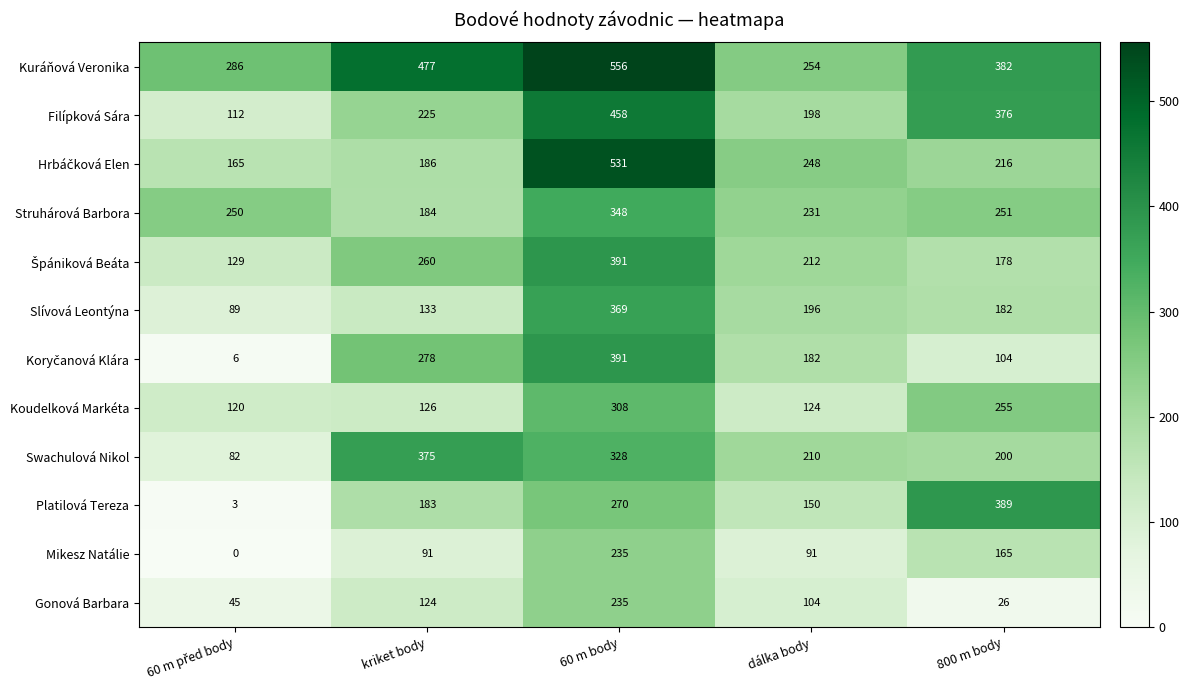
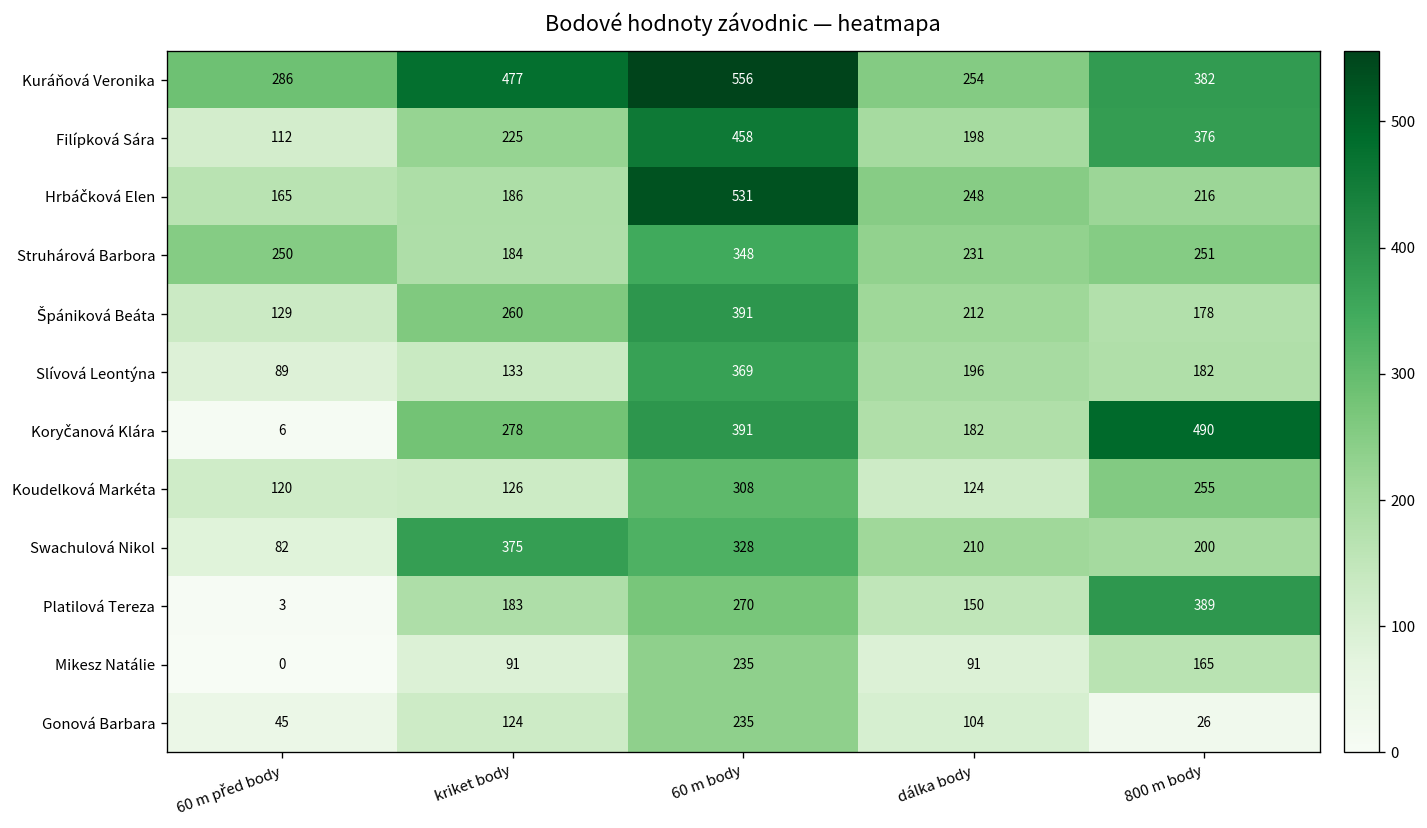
  {
    "Kuráňová Veronika": {
      "60 m před body": 286,
      "kriket body": 477,
      "60 m body": 556,
      "dálka body": 254,
      "800 m body": 382
    },
    "Filípková Sára": {
      "60 m před body": 112,
      "kriket body": 225,
      "60 m body": 458,
      "dálka body": 198,
      "800 m body": 376
    },
    "Hrbáčková Elen": {
      "60 m před body": 165,
      "kriket body": 186,
      "60 m body": 531,
      "dálka body": 248,
      "800 m body": 216
    },
    "Struhárová Barbora": {
      "60 m před body": 250,
      "kriket body": 184,
      "60 m body": 348,
      "dálka body": 231,
      "800 m body": 251
    },
    "Špániková Beáta": {
      "60 m před body": 129,
      "kriket body": 260,
      "60 m body": 391,
      "dálka body": 212,
      "800 m body": 178
    },
    "Slívová Leontýna": {
      "60 m před body": 89,
      "kriket body": 133,
      "60 m body": 369,
      "dálka body": 196,
      "800 m body": 182
    },
    "Koryčanová Klára": {
      "60 m před body": 6,
      "kriket body": 278,
      "60 m body": 391,
      "dálka body": 182,
-     "800 m body": 104
+     "800 m body": 490
    },
    "Koudelková Markéta": {
      "60 m před body": 120,
      "kriket body": 126,
      "60 m body": 308,
      "dálka body": 124,
      "800 m body": 255
    },
    "Swachulová Nikol": {
      "60 m před body": 82,
      "kriket body": 375,
      "60 m body": 328,
      "dálka body": 210,
      "800 m body": 200
    },
    "Platilová Tereza": {
      "60 m před body": 3,
      "kriket body": 183,
      "60 m body": 270,
      "dálka body": 150,
      "800 m body": 389
    },
    "Mikesz Natálie": {
      "60 m před body": 0,
      "kriket body": 91,
      "60 m body": 235,
      "dálka body": 91,
      "800 m body": 165
    },
    "Gonová Barbara": {
      "60 m před body": 45,
      "kriket body": 124,
      "60 m body": 235,
      "dálka body": 104,
      "800 m body": 26
    }
  }
